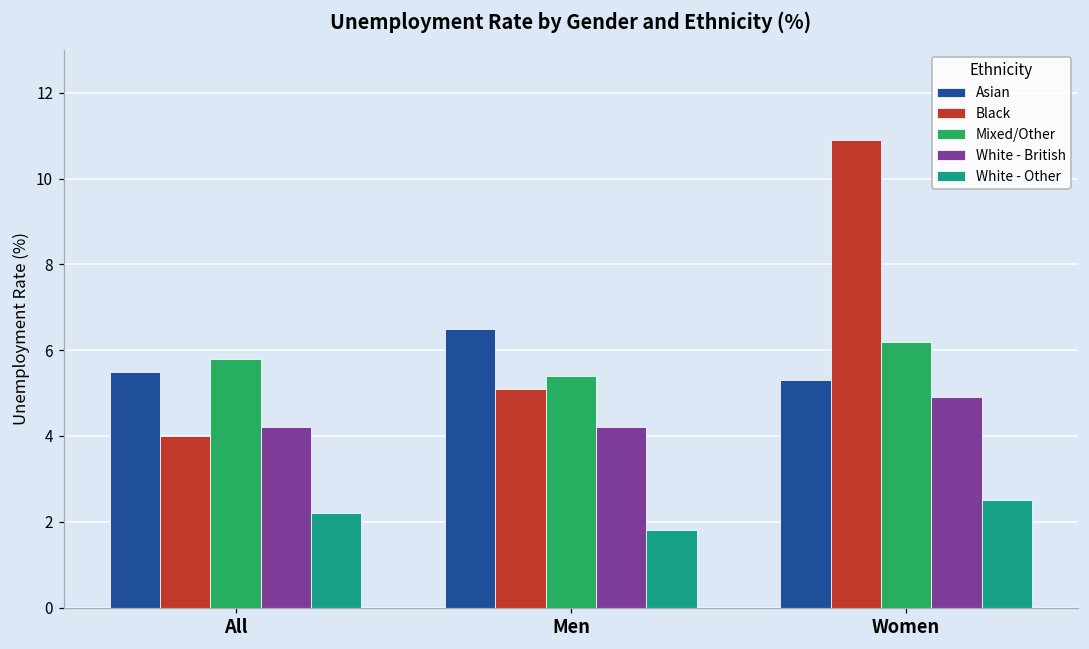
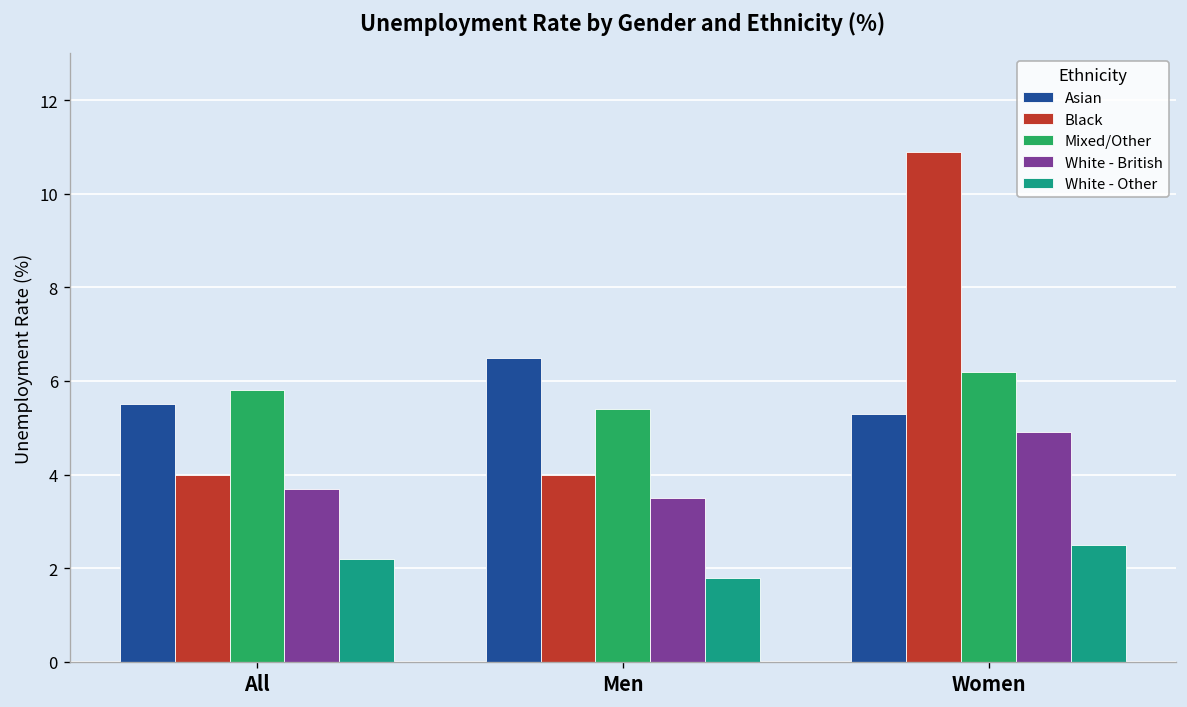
  {
    "Asian": {
      "All": 5.5,
      "Men": 6.5,
      "Women": 5.3
    },
    "Black": {
      "All": 4.0,
-     "Men": 5.1,
+     "Men": 4.0,
      "Women": 10.9
    },
    "White - British": {
-     "All": 4.2,
-     "Men": 4.2,
+     "All": 3.7,
+     "Men": 3.5,
      "Women": 4.9
    }
  }
